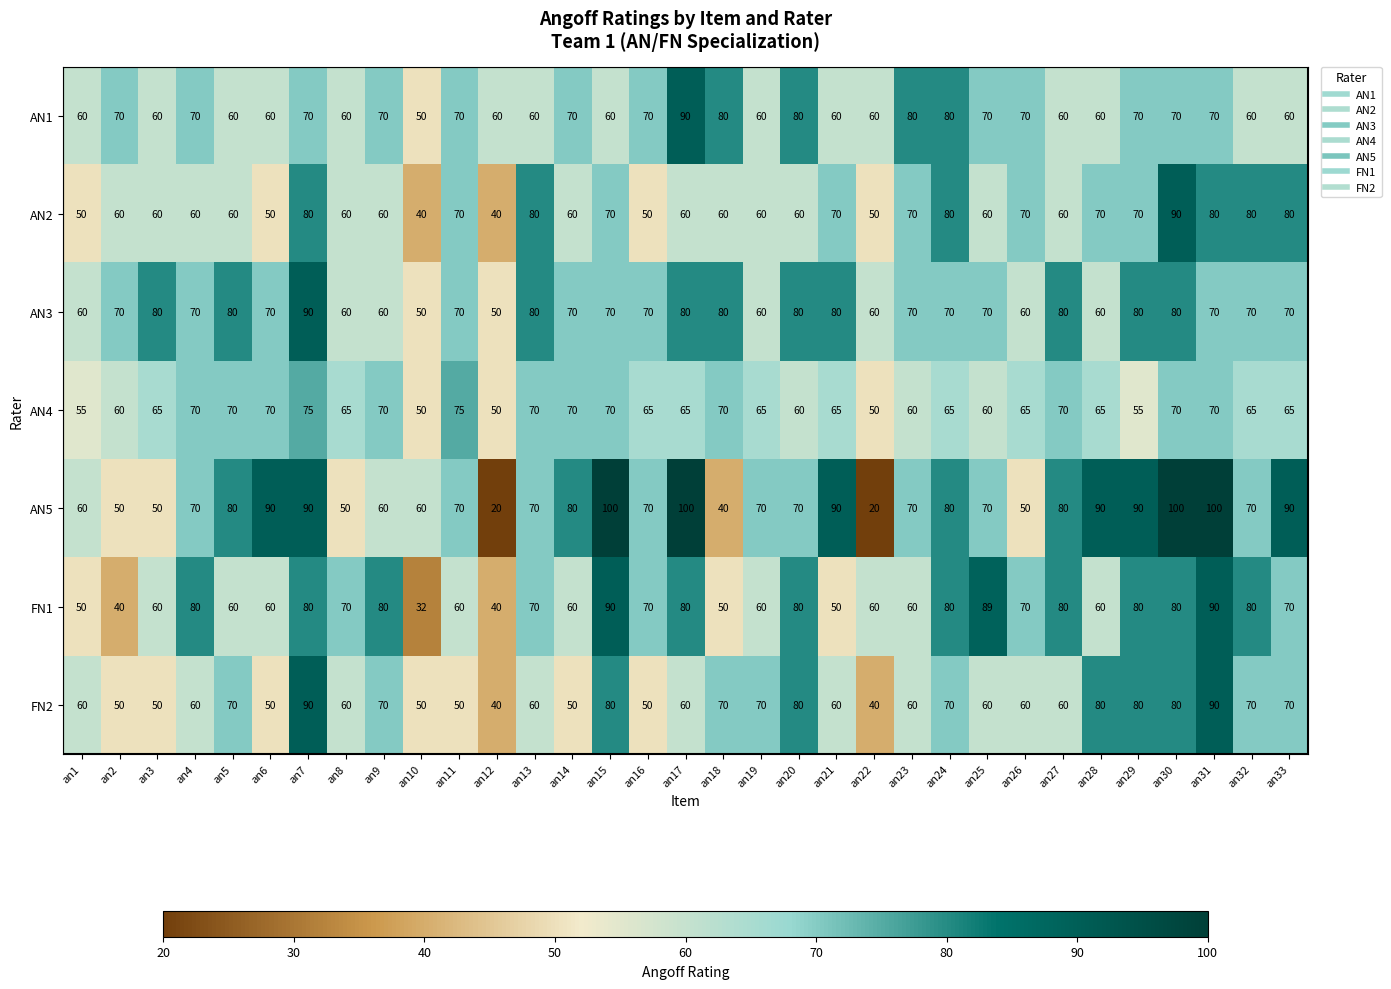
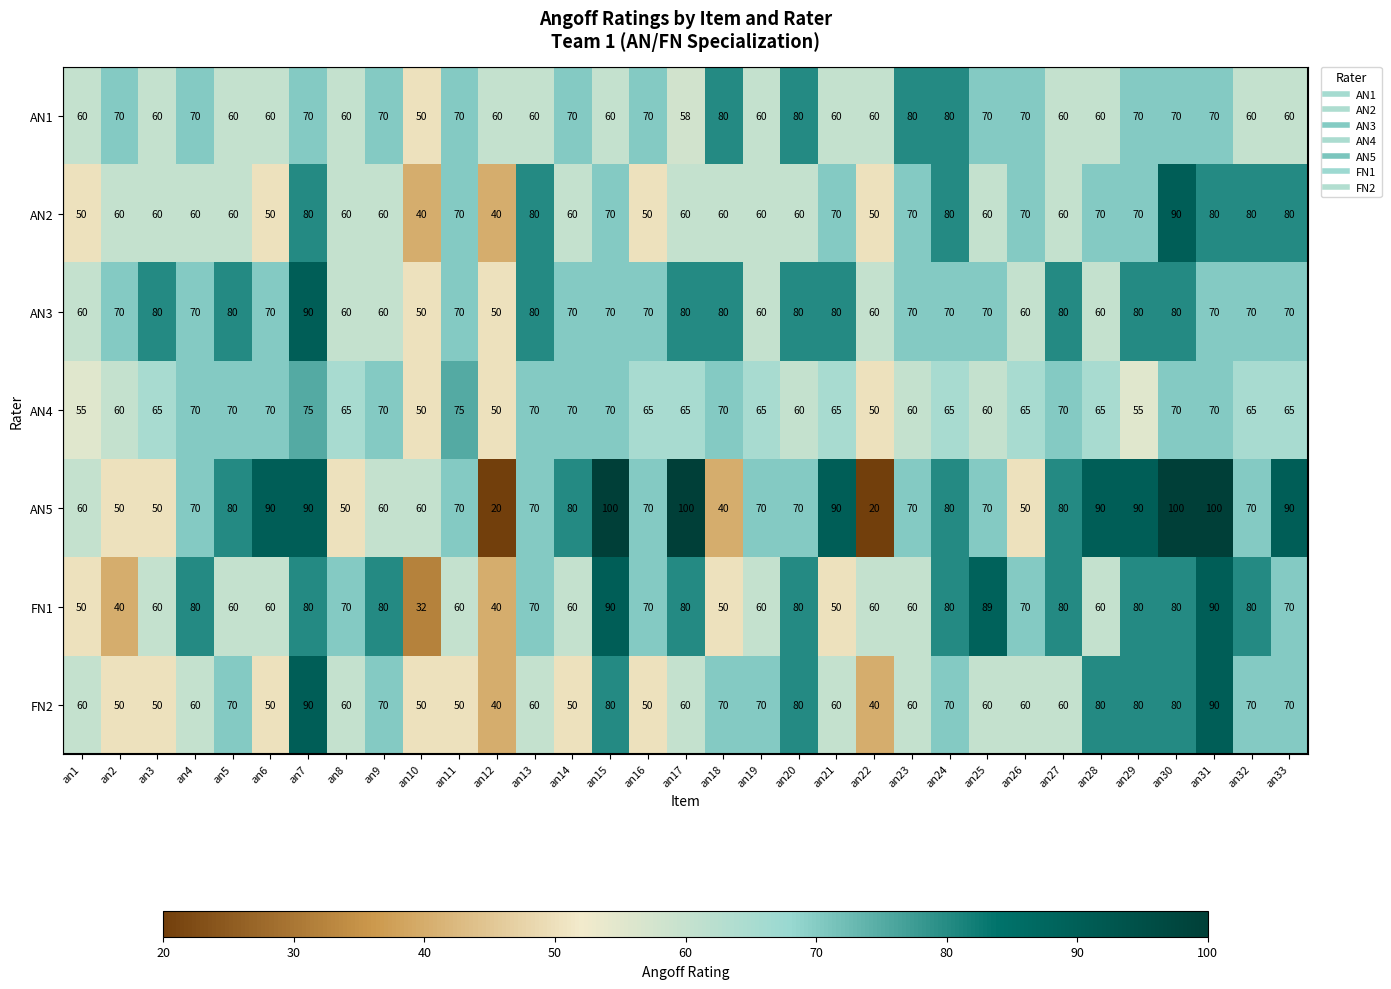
  {
    "AN1": {
      "an1": 60,
      "an2": 70,
      "an3": 60,
      "an4": 70,
      "an5": 60,
      "an6": 60,
      "an7": 70,
      "an8": 60,
      "an9": 70,
      "an10": 50,
      "an11": 70,
      "an12": 60,
      "an13": 60,
      "an14": 70,
      "an15": 60,
      "an16": 70,
-     "an17": 90,
+     "an17": 58,
      "an18": 80,
      "an19": 60,
      "an20": 80,
      "an21": 60,
      "an22": 60,
      "an23": 80,
      "an24": 80,
      "an25": 70,
      "an26": 70,
      "an27": 60,
      "an28": 60,
      "an29": 70,
      "an30": 70,
      "an31": 70,
      "an32": 60,
      "an33": 60
    }
  }
